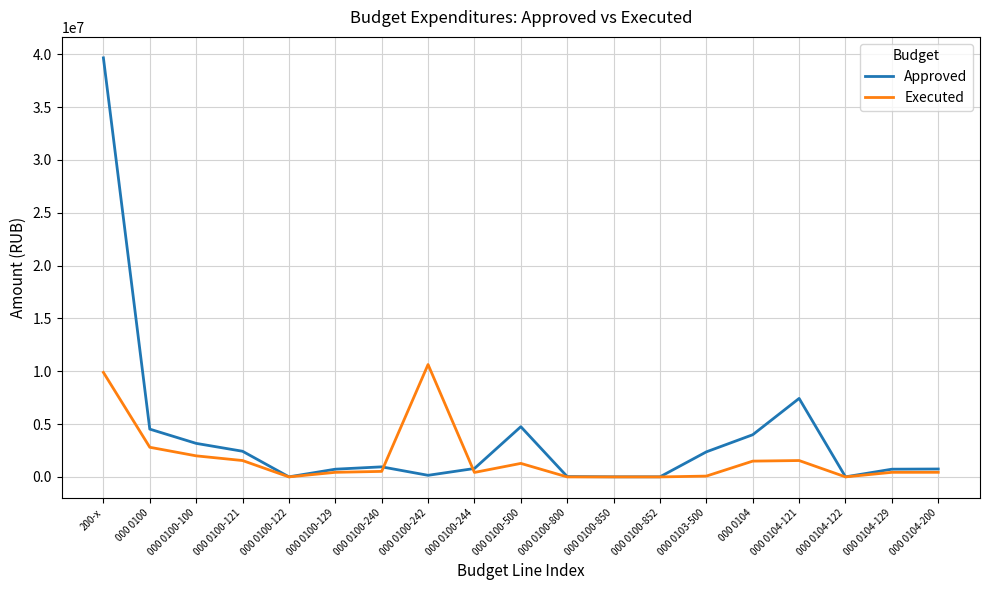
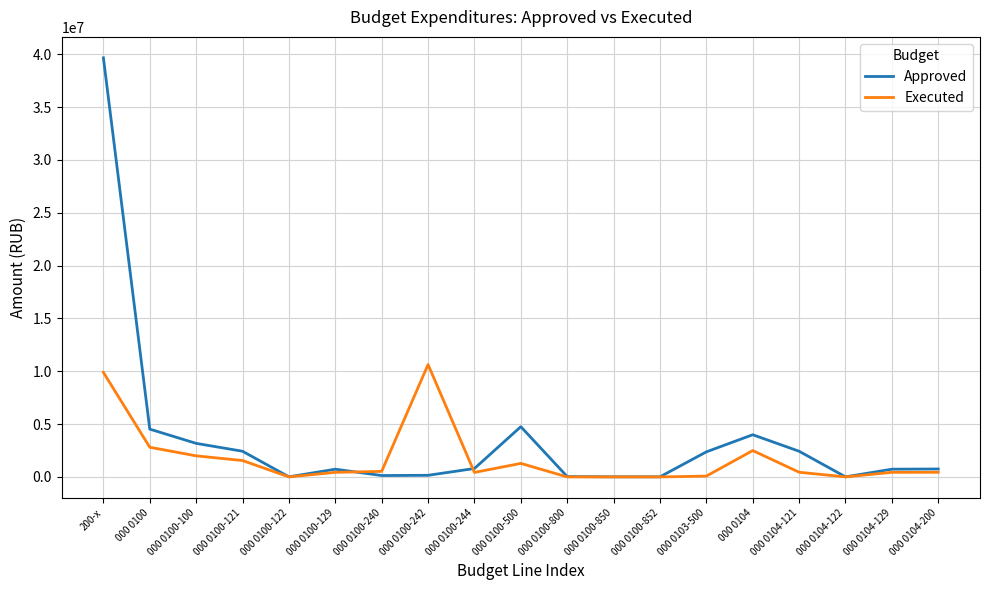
  {
    "Approved": {
      "200-x": 39700000,
      "000 0100": 4500000,
      "000 0100-100": 3200000,
      "000 0100-121": 2400000,
      "000 0100-129": 700000,
-     "000 0100-240": 1000000,
+     "000 0100-240": 100000,
      "000 0100-242": 200000,
      "000 0100-244": 800000,
      "000 0100-500": 4800000,
      "000 0103-500": 2400000,
      "000 0104": 4000000,
-     "000 0104-121": 7400000,
+     "000 0104-121": 2400000,
      "000 0104-129": 700000,
      "000 0104-200": 800000
    },
    "Executed": {
      "200-x": 9900000,
      "000 0100": 2800000,
      "000 0100-100": 2000000,
      "000 0100-121": 1600000,
      "000 0100-129": 400000,
      "000 0100-240": 500000,
      "000 0100-242": 10600000,
      "000 0100-244": 400000,
      "000 0100-500": 1300000,
      "000 0103-500": 100000,
-     "000 0104": 1500000,
-     "000 0104-121": 1600000,
+     "000 0104": 2500000,
+     "000 0104-121": 400000,
      "000 0104-129": 400000,
      "000 0104-200": 400000
    }
  }
